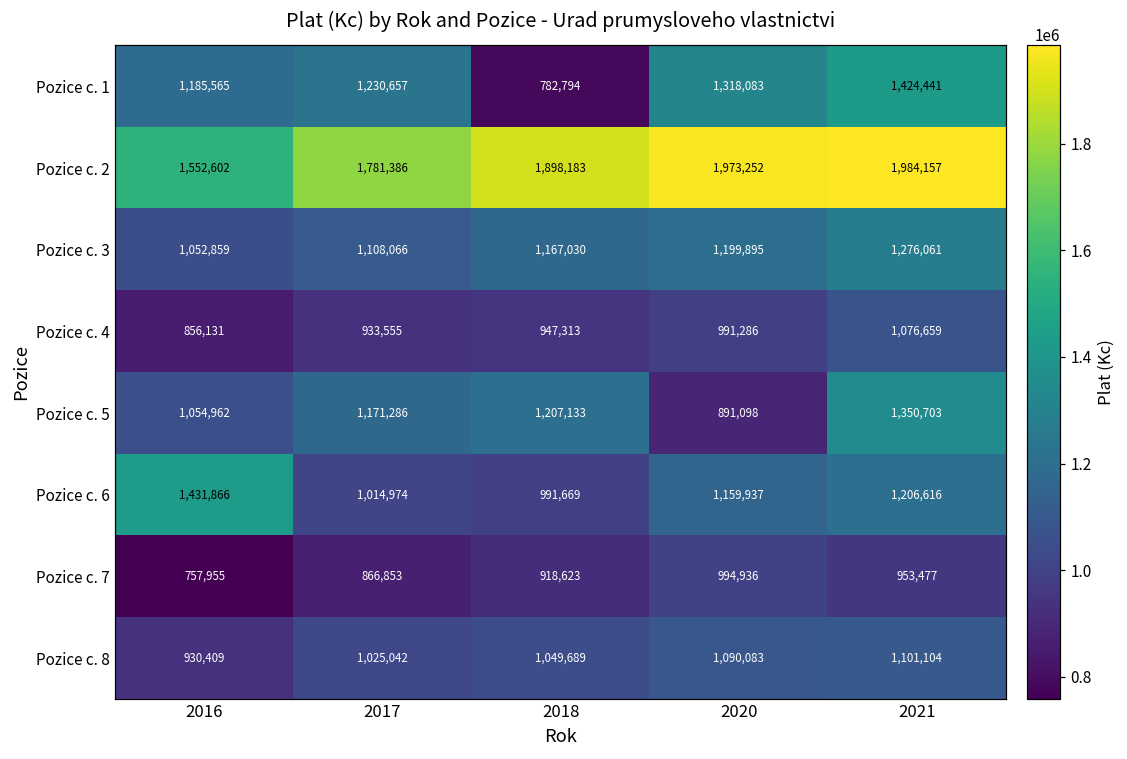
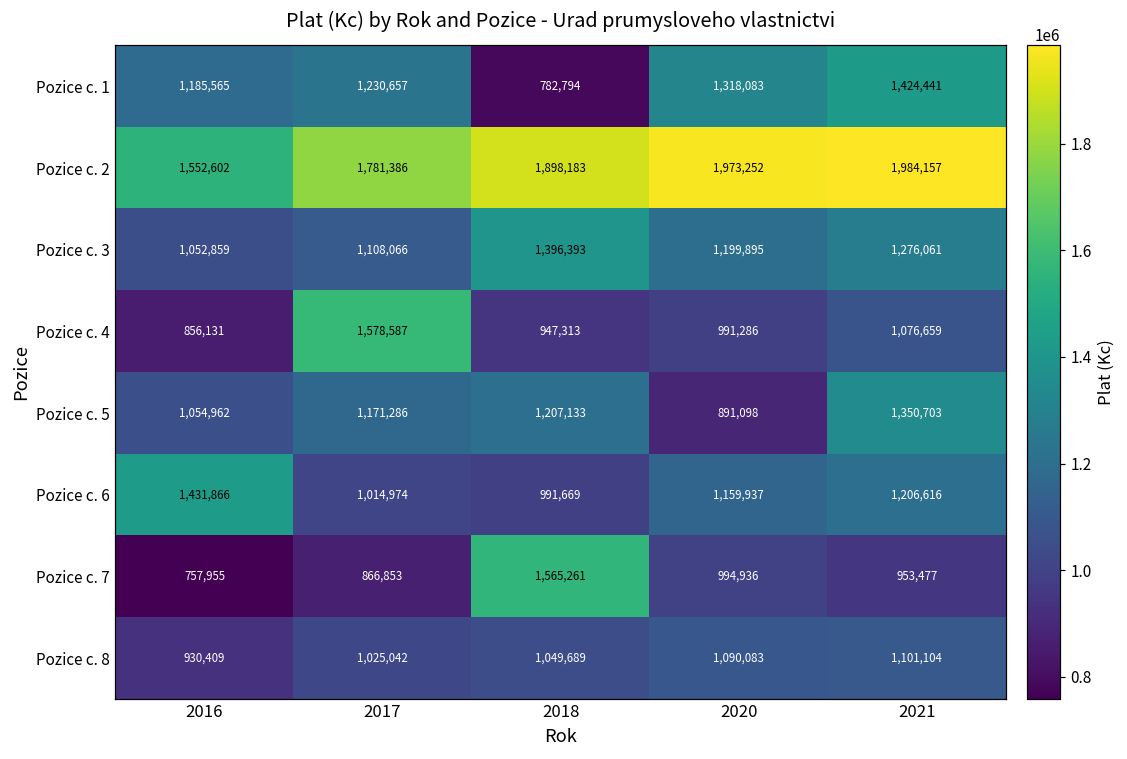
  {
    "Pozice c. 1": {
      "2016": "1,185,565",
      "2017": "1,230,657",
      "2018": "782,794",
      "2020": "1,318,083",
      "2021": "1,424,441"
    },
    "Pozice c. 2": {
      "2016": "1,552,602",
      "2017": "1,781,386",
      "2018": "1,898,183",
      "2020": "1,973,252",
      "2021": "1,984,157"
    },
    "Pozice c. 3": {
      "2016": "1,052,859",
      "2017": "1,108,066",
-     "2018": "1,167,030",
+     "2018": "1,396,393",
      "2020": "1,199,895",
      "2021": "1,276,061"
    },
    "Pozice c. 4": {
      "2016": "856,131",
-     "2017": "933,555",
+     "2017": "1,578,587",
      "2018": "947,313",
      "2020": "991,286",
      "2021": "1,076,659"
    },
    "Pozice c. 5": {
      "2016": "1,054,962",
      "2017": "1,171,286",
      "2018": "1,207,133",
      "2020": "891,098",
      "2021": "1,350,703"
    },
    "Pozice c. 6": {
      "2016": "1,431,866",
      "2017": "1,014,974",
      "2018": "991,669",
      "2020": "1,159,937",
      "2021": "1,206,616"
    },
    "Pozice c. 7": {
      "2016": "757,955",
      "2017": "866,853",
-     "2018": "918,623",
+     "2018": "1,565,261",
      "2020": "994,936",
      "2021": "953,477"
    },
    "Pozice c. 8": {
      "2016": "930,409",
      "2017": "1,025,042",
      "2018": "1,049,689",
      "2020": "1,090,083",
      "2021": "1,101,104"
    }
  }
